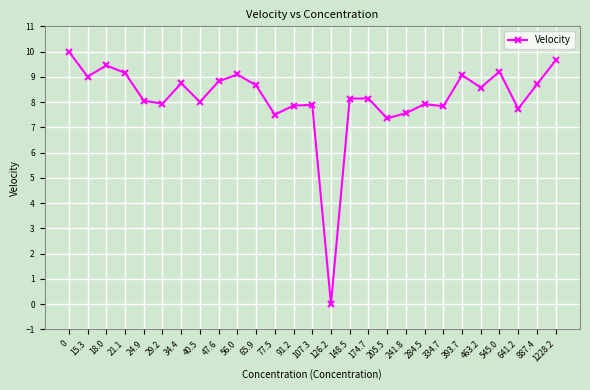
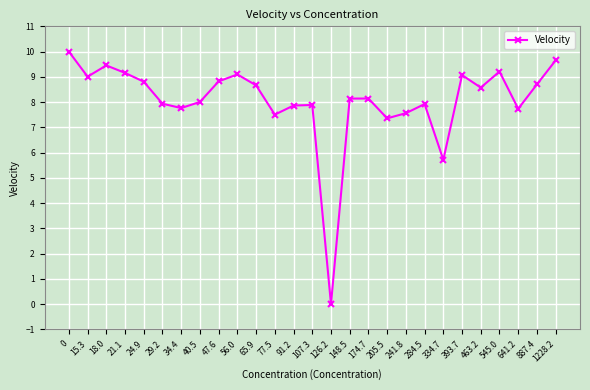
  {
    "0": 10.0,
    "15.3": 9.0,
    "18.0": 9.5,
    "21.1": 9.2,
-   "24.9": 8.1,
+   "24.9": 8.8,
    "29.2": 7.9,
-   "34.4": 8.7,
+   "34.4": 7.8,
    "40.5": 8.0,
    "47.6": 8.8,
    "56.0": 9.1,
    "65.9": 8.7,
    "77.5": 7.5,
    "91.2": 7.9,
    "107.3": 7.9,
    "126.2": 0.0,
    "148.5": 8.1,
    "174.7": 8.1,
    "205.5": 7.4,
    "241.8": 7.6,
    "284.5": 7.9,
-   "334.7": 7.8,
+   "334.7": 5.7,
    "393.7": 9.1,
    "463.2": 8.6,
    "545.0": 9.2,
    "641.2": 7.7,
    "887.4": 8.7,
    "1228.2": 9.7
  }
